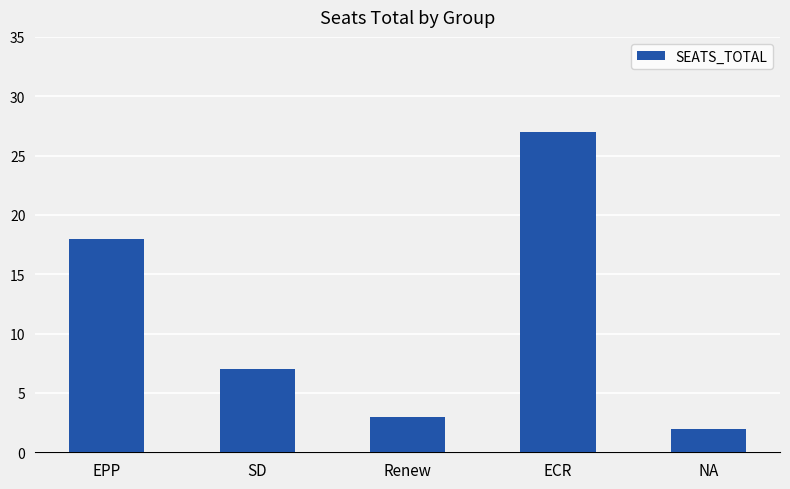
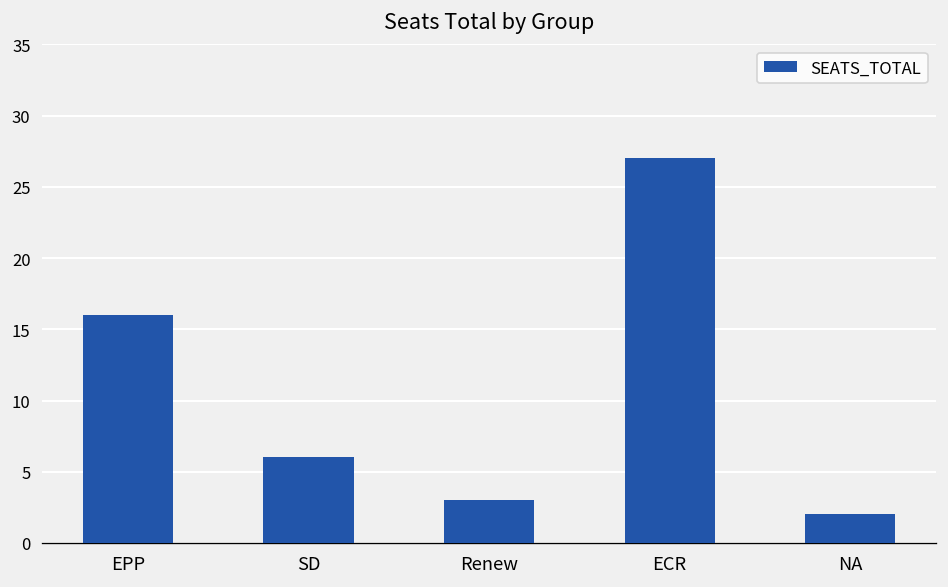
  {
-   "EPP": 18,
-   "SD": 7,
+   "EPP": 16,
+   "SD": 6,
    "Renew": 3,
    "ECR": 27,
    "NA": 2
  }
